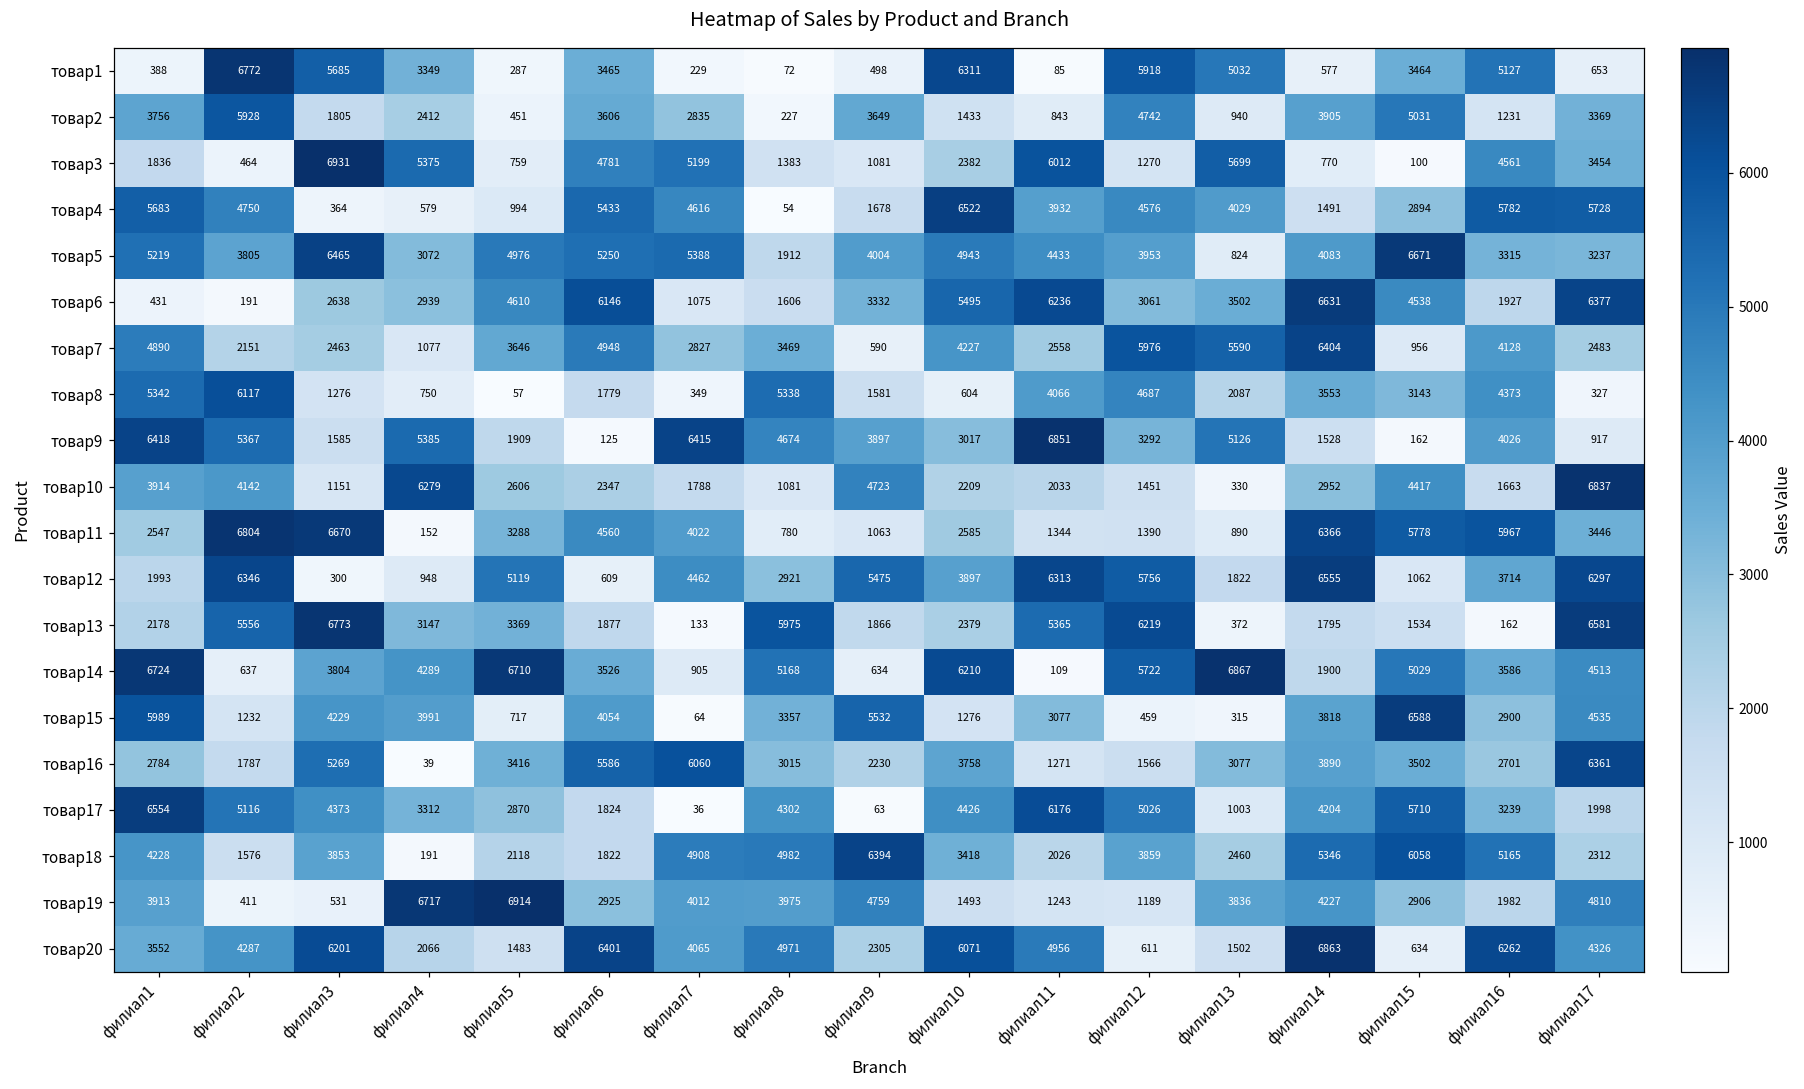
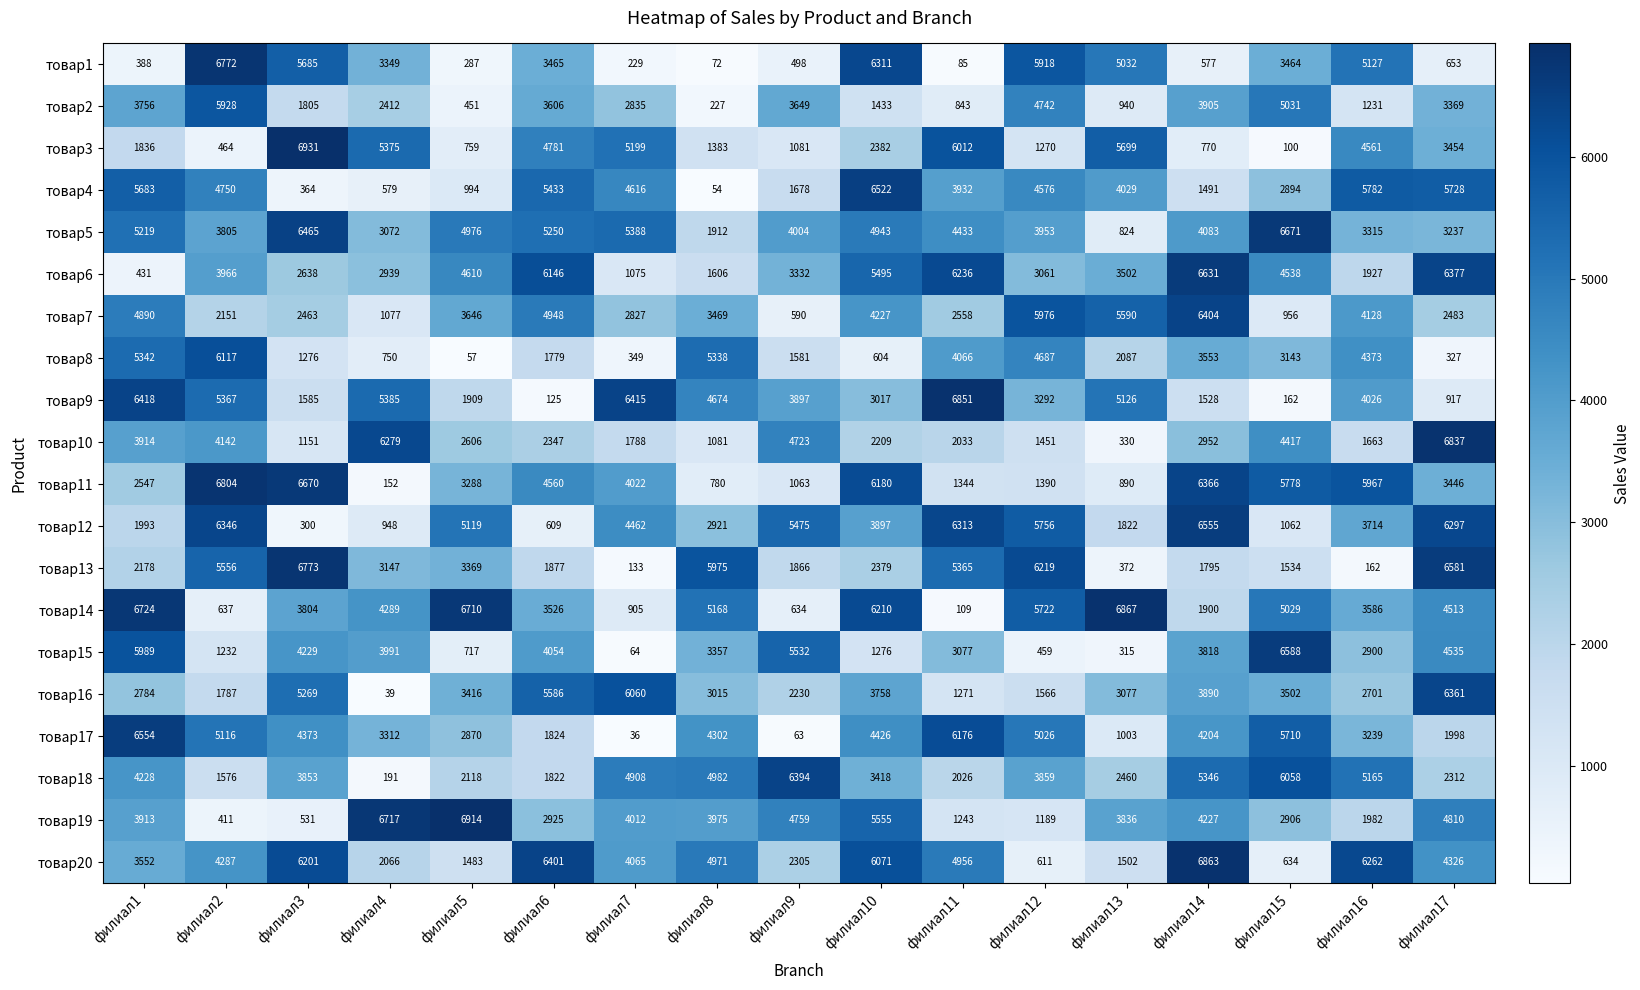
  {
    "товар6": {
      "филиал1": 431,
-     "филиал2": 191,
+     "филиал2": 3966,
      "филиал3": 2638,
      "филиал4": 2939,
      "филиал5": 4610,
      "филиал6": 6146,
      "филиал7": 1075,
      "филиал8": 1606,
      "филиал9": 3332,
      "филиал10": 5495,
      "филиал11": 6236,
      "филиал12": 3061,
      "филиал13": 3502,
      "филиал14": 6631,
      "филиал15": 4538,
      "филиал16": 1927,
      "филиал17": 6377
    },
    "товар11": {
      "филиал1": 2547,
      "филиал2": 6804,
      "филиал3": 6670,
      "филиал4": 152,
      "филиал5": 3288,
      "филиал6": 4560,
      "филиал7": 4022,
      "филиал8": 780,
      "филиал9": 1063,
-     "филиал10": 2585,
+     "филиал10": 6180,
      "филиал11": 1344,
      "филиал12": 1390,
      "филиал13": 890,
      "филиал14": 6366,
      "филиал15": 5778,
      "филиал16": 5967,
      "филиал17": 3446
    },
    "товар19": {
      "филиал1": 3913,
      "филиал2": 411,
      "филиал3": 531,
      "филиал4": 6717,
      "филиал5": 6914,
      "филиал6": 2925,
      "филиал7": 4012,
      "филиал8": 3975,
      "филиал9": 4759,
-     "филиал10": 1493,
+     "филиал10": 5555,
      "филиал11": 1243,
      "филиал12": 1189,
      "филиал13": 3836,
      "филиал14": 4227,
      "филиал15": 2906,
      "филиал16": 1982,
      "филиал17": 4810
    }
  }
